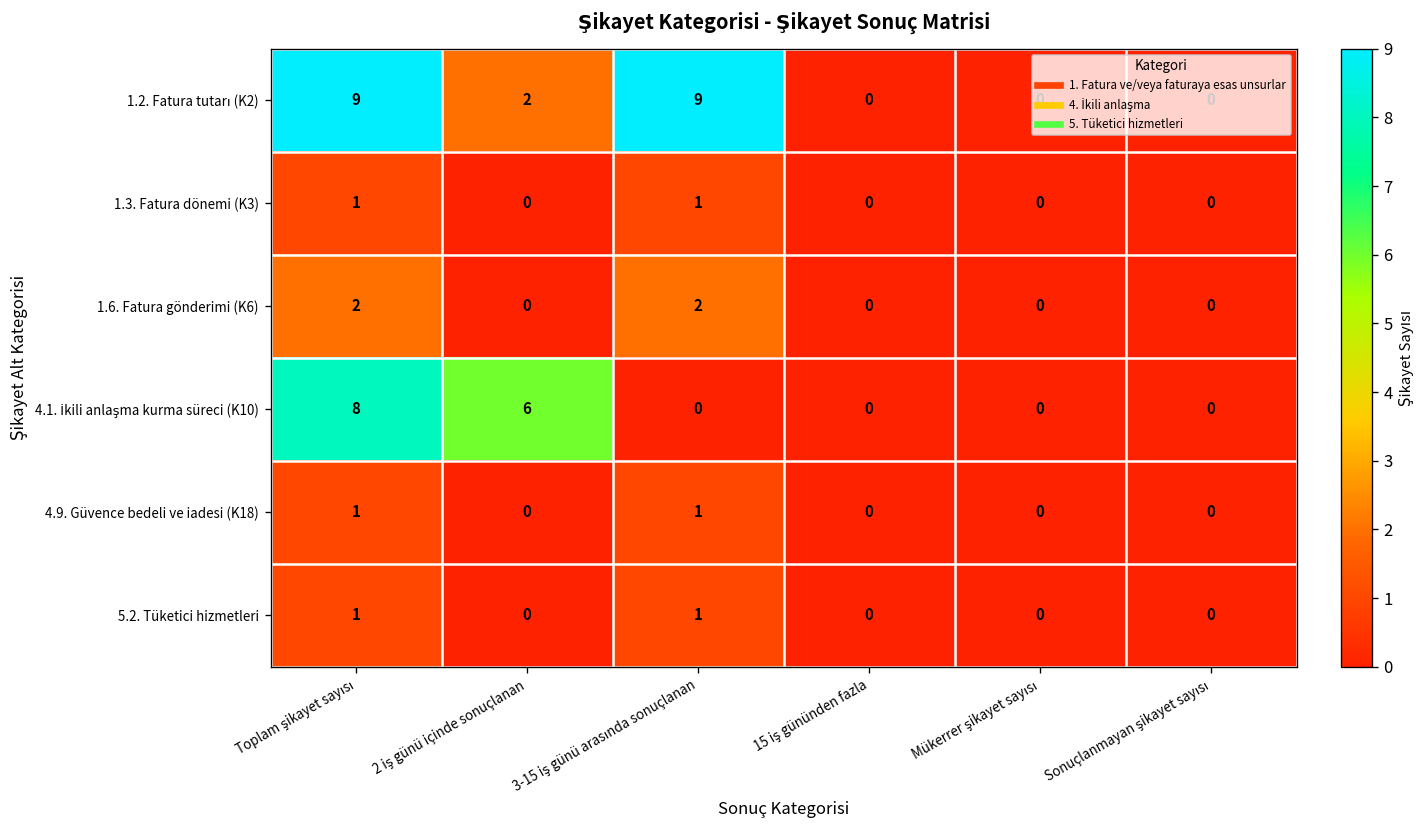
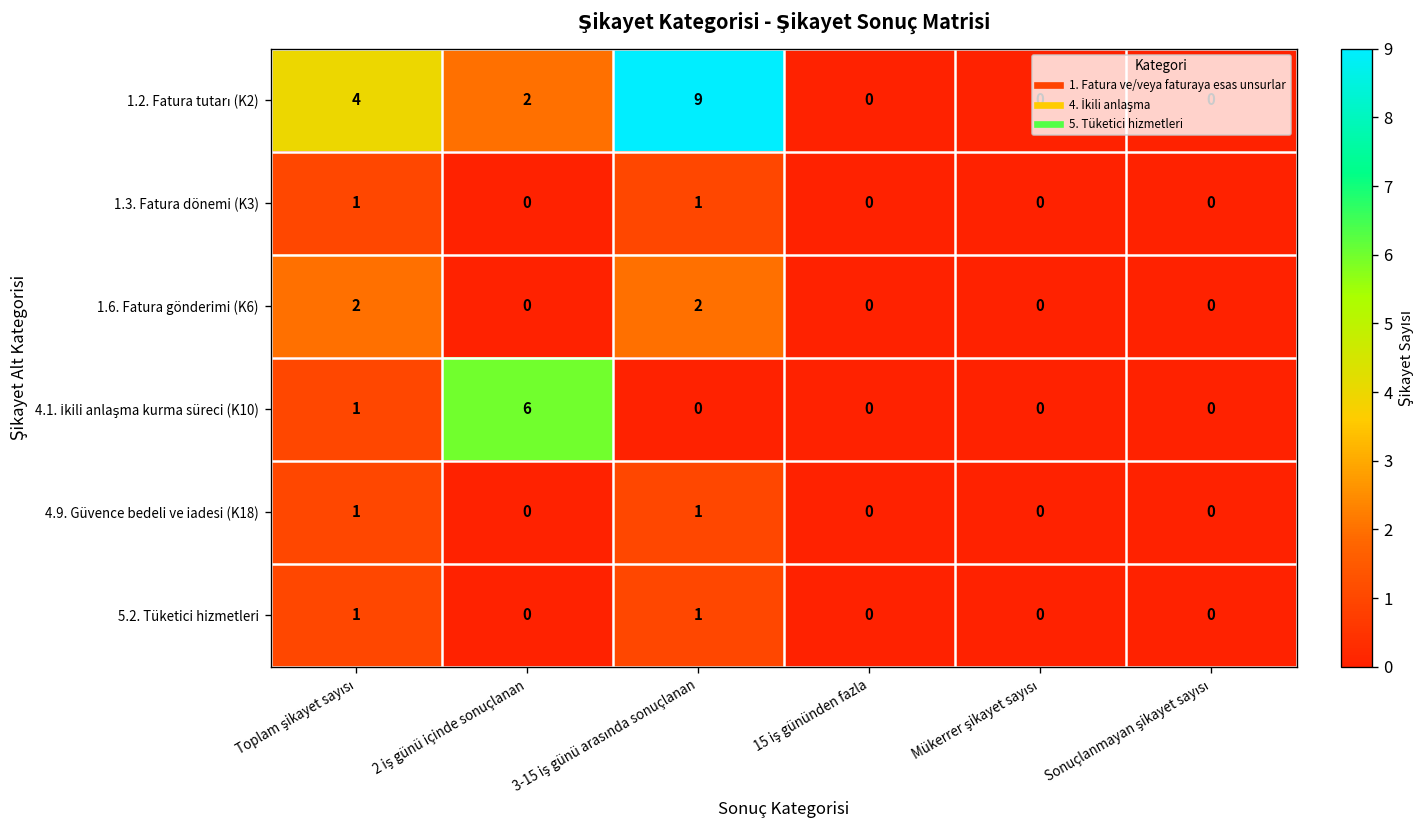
  {
    "1.2. Fatura tutarı (K2)": {
-     "Toplam şikayet sayısı": 9,
+     "Toplam şikayet sayısı": 4,
      "2 iş günü içinde sonuçlanan": 2,
      "3-15 iş günü arasında sonuçlanan": 9,
      "15 iş gününden fazla": 0
    },
    "1.3. Fatura dönemi (K3)": {
      "Toplam şikayet sayısı": 1,
      "2 iş günü içinde sonuçlanan": 0,
      "3-15 iş günü arasında sonuçlanan": 1,
      "15 iş gününden fazla": 0,
      "Mükerrer şikayet sayısı": 0,
      "Sonuçlanmayan şikayet sayısı": 0
    },
    "1.6. Fatura gönderimi (K6)": {
      "Toplam şikayet sayısı": 2,
      "2 iş günü içinde sonuçlanan": 0,
      "3-15 iş günü arasında sonuçlanan": 2,
      "15 iş gününden fazla": 0,
      "Mükerrer şikayet sayısı": 0,
      "Sonuçlanmayan şikayet sayısı": 0
    },
    "4.1. İkili anlaşma kurma süreci (K10)": {
-     "Toplam şikayet sayısı": 8,
+     "Toplam şikayet sayısı": 1,
      "2 iş günü içinde sonuçlanan": 6,
      "3-15 iş günü arasında sonuçlanan": 0,
      "15 iş gününden fazla": 0,
      "Mükerrer şikayet sayısı": 0,
      "Sonuçlanmayan şikayet sayısı": 0
    },
    "4.9. Güvence bedeli ve iadesi (K18)": {
      "Toplam şikayet sayısı": 1,
      "2 iş günü içinde sonuçlanan": 0,
      "3-15 iş günü arasında sonuçlanan": 1,
      "15 iş gününden fazla": 0,
      "Mükerrer şikayet sayısı": 0,
      "Sonuçlanmayan şikayet sayısı": 0
    },
    "5.2. Tüketici hizmetleri": {
      "Toplam şikayet sayısı": 1,
      "2 iş günü içinde sonuçlanan": 0,
      "3-15 iş günü arasında sonuçlanan": 1,
      "15 iş gününden fazla": 0,
      "Mükerrer şikayet sayısı": 0,
      "Sonuçlanmayan şikayet sayısı": 0
    }
  }
